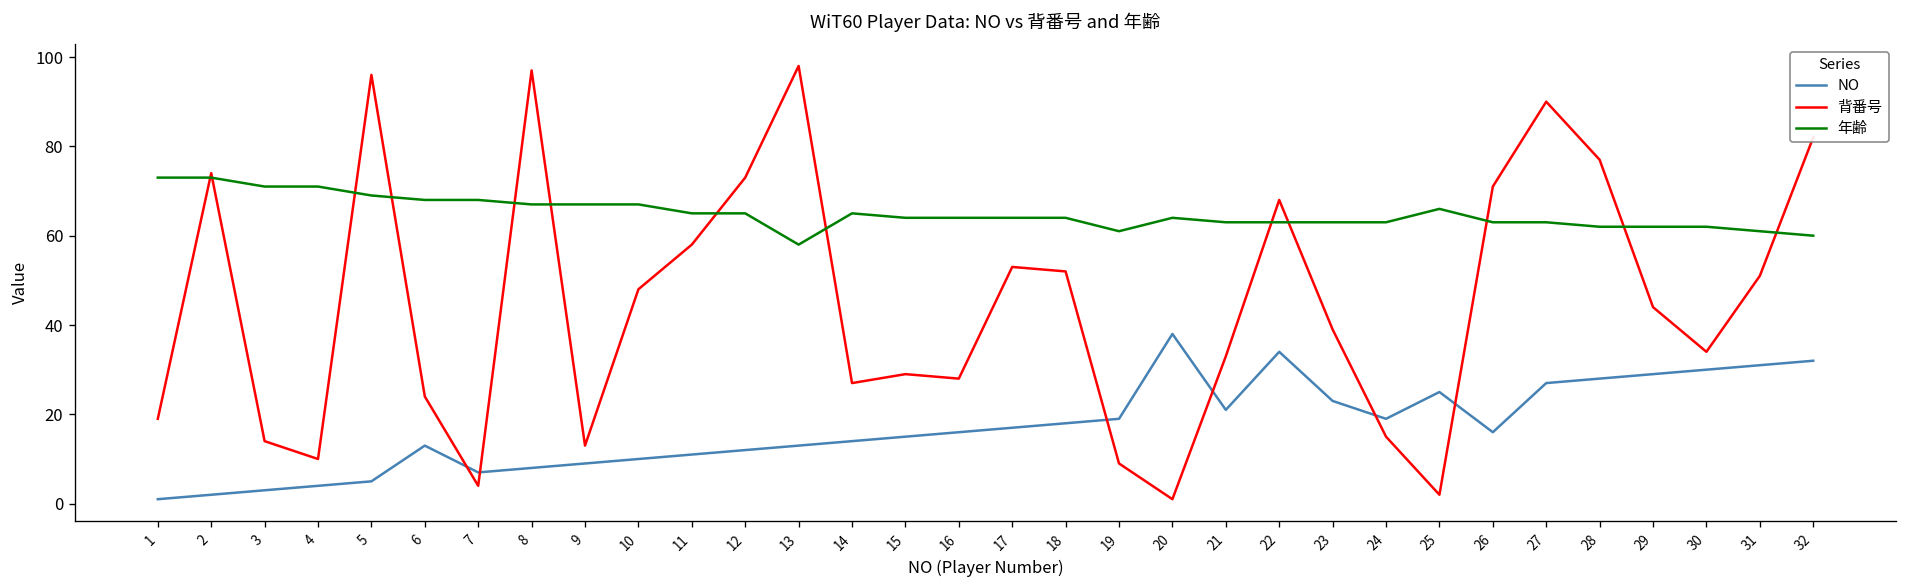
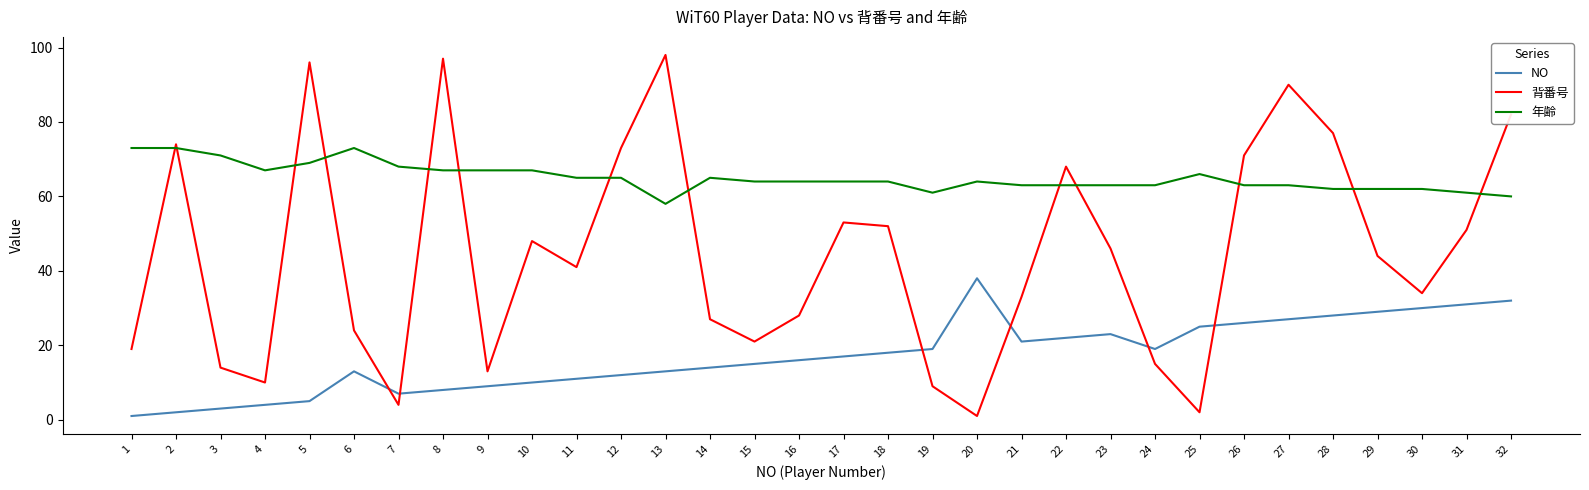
  {
    "NO": {
      "1": 1,
      "2": 2,
      "3": 3,
      "4": 4,
      "5": 5,
      "6": 13,
      "7": 7,
      "8": 8,
      "9": 9,
      "10": 10,
      "11": 11,
      "12": 12,
      "13": 13,
      "14": 14,
      "15": 15,
      "16": 16,
      "17": 17,
      "18": 18,
      "19": 19,
      "20": 38,
      "21": 21,
-     "22": 34,
+     "22": 22,
      "23": 23,
      "24": 19,
      "25": 25,
-     "26": 16,
+     "26": 26,
      "27": 27,
      "28": 28,
      "29": 29,
      "30": 30,
      "31": 31,
      "32": 32
    },
    "背番号": {
      "1": 19,
      "2": 74,
      "3": 14,
      "4": 10,
      "5": 96,
      "6": 24,
      "7": 4,
      "8": 97,
      "9": 13,
      "10": 48,
-     "11": 58,
+     "11": 41,
      "12": 73,
      "13": 98,
      "14": 27,
-     "15": 29,
+     "15": 21,
      "16": 28,
      "17": 53,
      "18": 52,
      "19": 9,
      "20": 1,
      "21": 33,
      "22": 68,
-     "23": 39,
+     "23": 46,
      "24": 15,
      "25": 2,
      "26": 71,
      "27": 90,
      "28": 77,
      "29": 44,
      "30": 34,
      "31": 51
    },
    "年齢": {
      "1": 73,
      "2": 73,
      "3": 71,
-     "4": 71,
+     "4": 67,
      "5": 69,
-     "6": 68,
+     "6": 73,
      "7": 68,
      "8": 67,
      "9": 67,
      "10": 67,
      "11": 65,
      "12": 65,
      "13": 58,
      "14": 65,
      "15": 64,
      "16": 64,
      "17": 64,
      "18": 64,
      "19": 61,
      "20": 64,
      "21": 63,
      "22": 63,
      "23": 63,
      "24": 63,
      "25": 66,
      "26": 63,
      "27": 63,
      "28": 62,
      "29": 62,
      "30": 62,
      "31": 61,
      "32": 60
    }
  }
